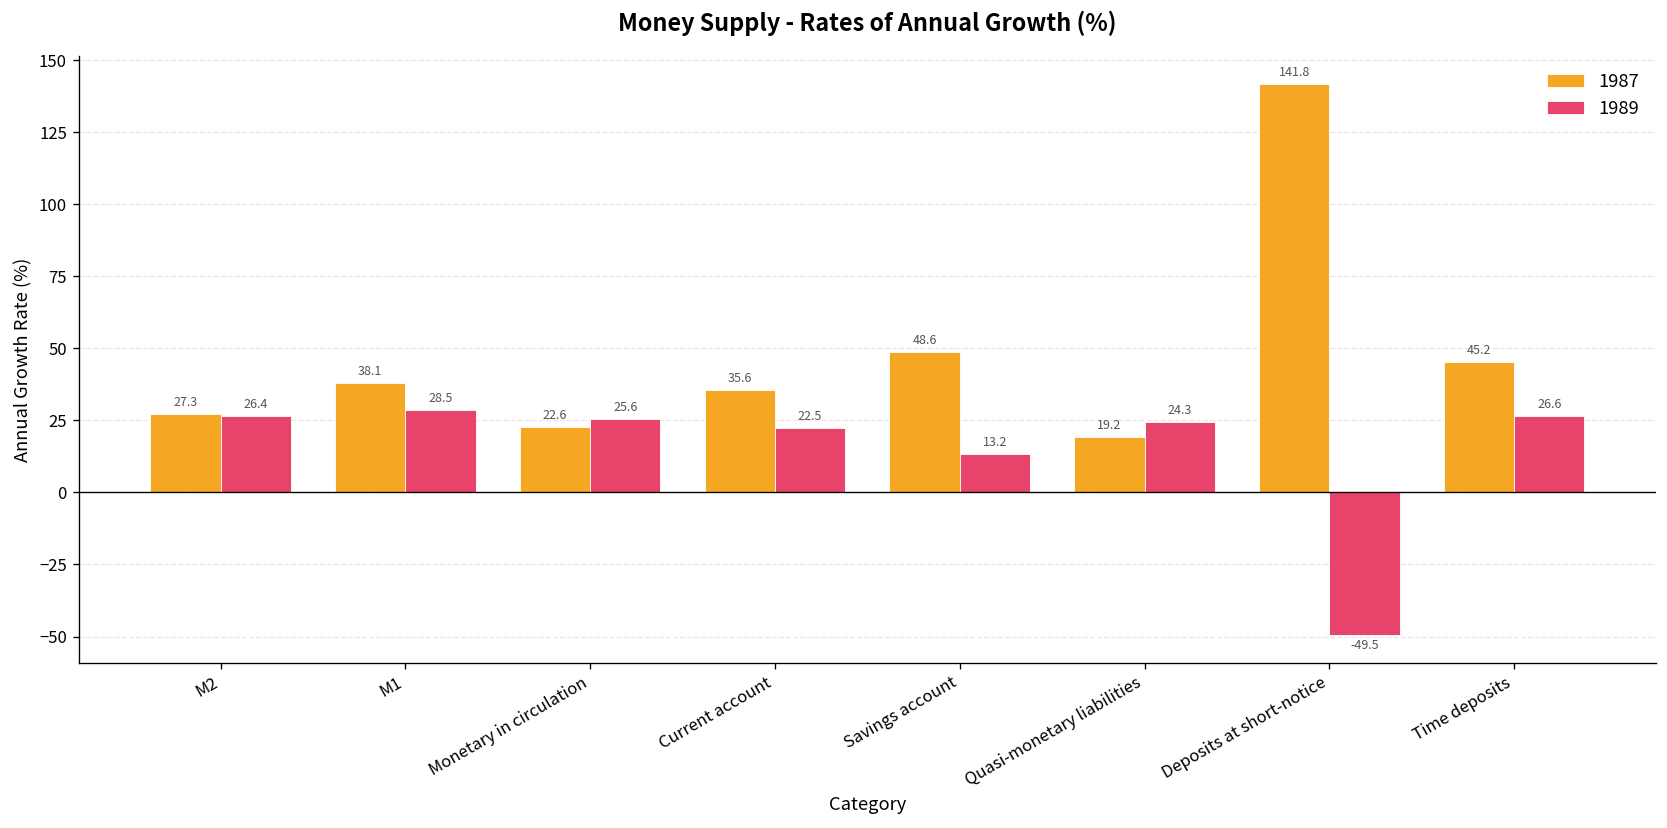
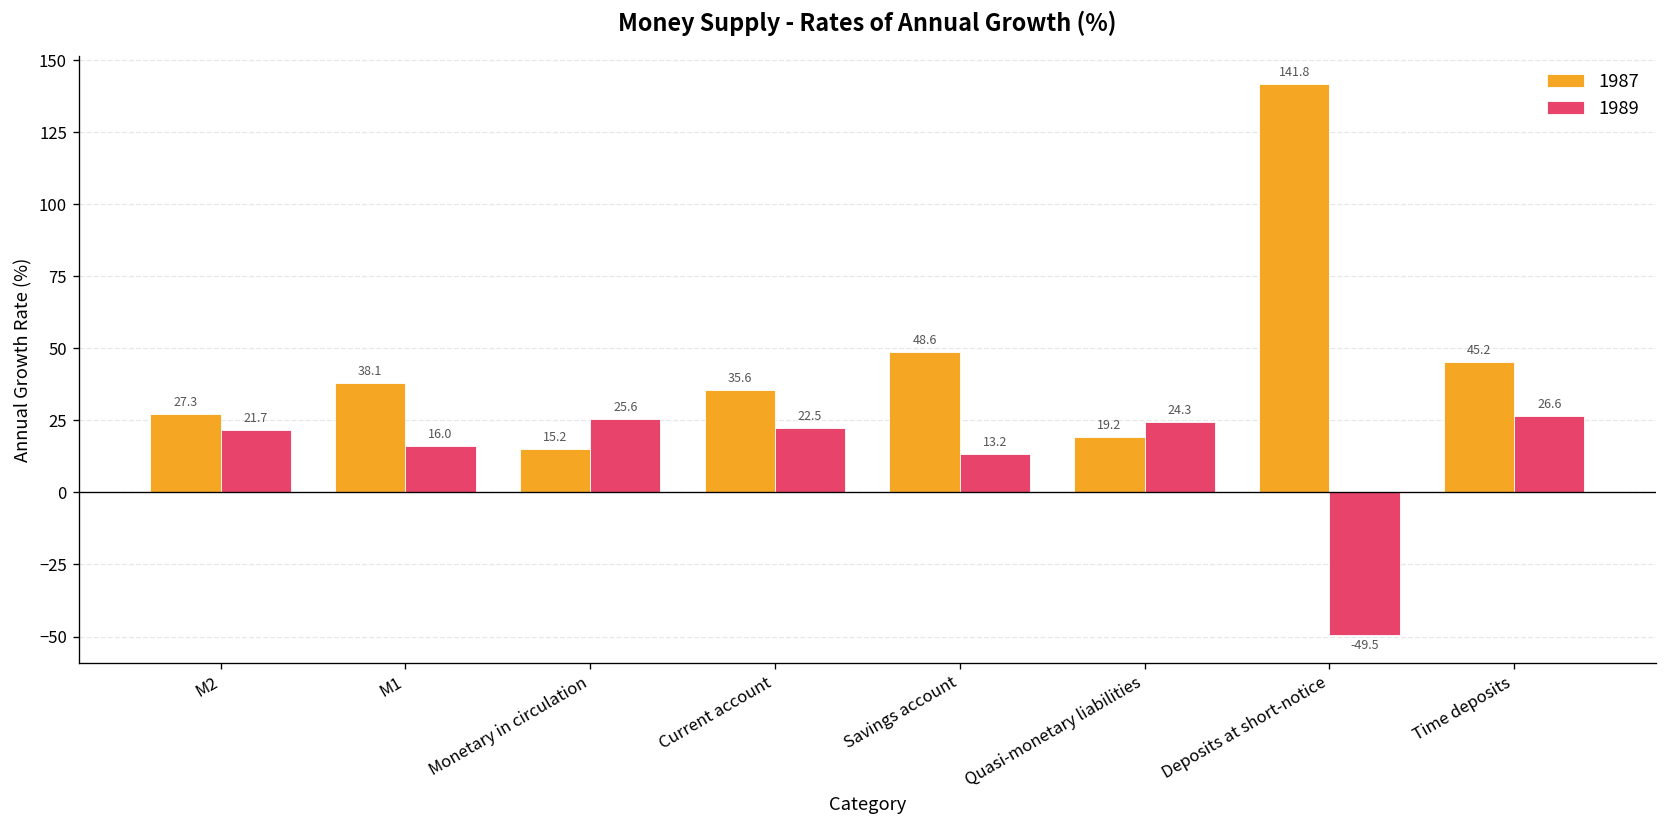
  {
    "1987": {
      "M2": 27.3,
      "M1": 38.1,
-     "Monetary in circulation": 22.6,
+     "Monetary in circulation": 15.2,
      "Current account": 35.6,
      "Savings account": 48.6,
      "Quasi-monetary liabilities": 19.2,
      "Deposits at short-notice": 141.8,
      "Time deposits": 45.2
    },
    "1989": {
-     "M2": 26.4,
-     "M1": 28.5,
+     "M2": 21.7,
+     "M1": 16.0,
      "Monetary in circulation": 25.6,
      "Current account": 22.5,
      "Savings account": 13.2,
      "Quasi-monetary liabilities": 24.3,
      "Deposits at short-notice": -49.5,
      "Time deposits": 26.6
    }
  }
